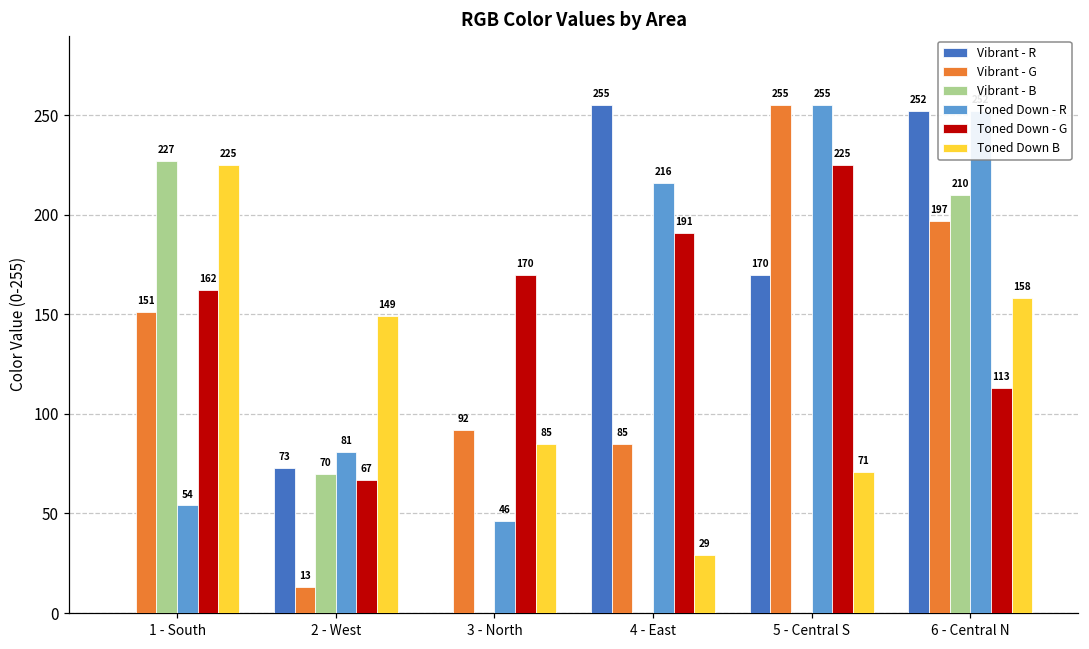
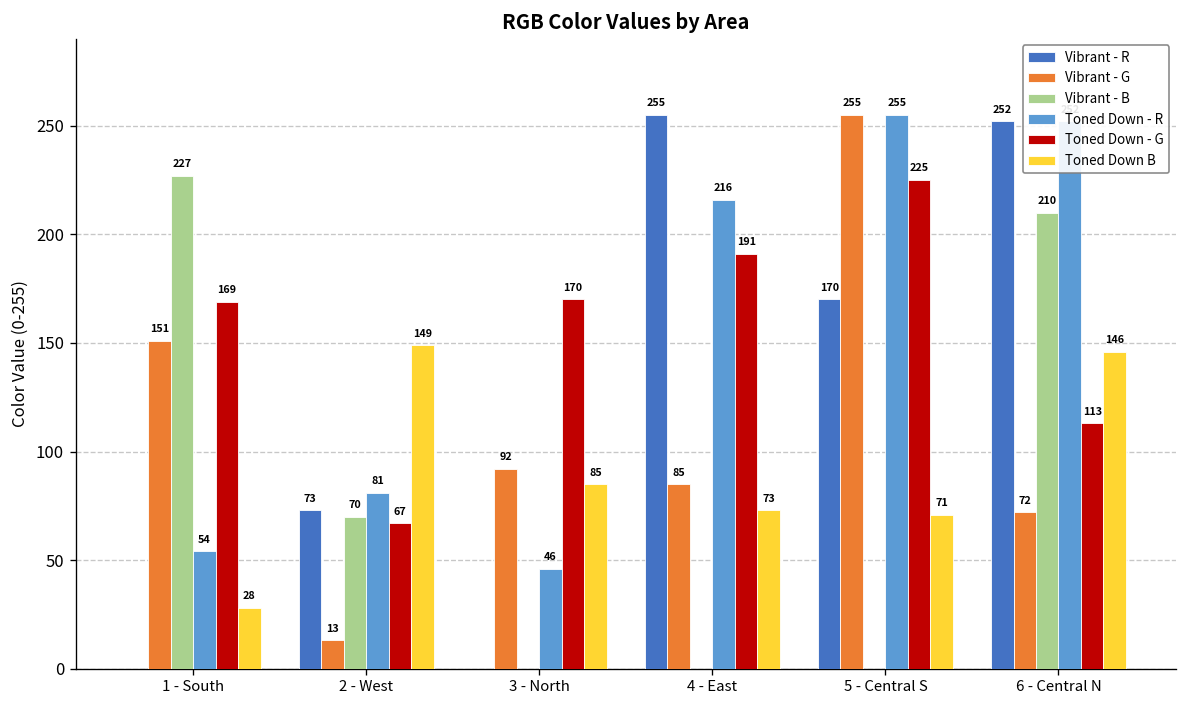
  {
    "Vibrant - G": {
      "1 - South": 151,
      "2 - West": 13,
      "3 - North": 92,
      "4 - East": 85,
      "5 - Central S": 255,
-     "6 - Central N": 197
+     "6 - Central N": 72
    },
    "Vibrant - B": {
      "1 - South": 227,
      "2 - West": 70,
      "6 - Central N": 210
    },
    "Toned Down - G": {
-     "1 - South": 162,
+     "1 - South": 169,
      "2 - West": 67,
      "3 - North": 170,
      "4 - East": 191,
      "5 - Central S": 225,
      "6 - Central N": 113
    },
    "Toned Down B": {
-     "1 - South": 225,
+     "1 - South": 28,
      "2 - West": 149,
      "3 - North": 85,
-     "4 - East": 29,
+     "4 - East": 73,
      "5 - Central S": 71,
-     "6 - Central N": 158
+     "6 - Central N": 146
    }
  }
